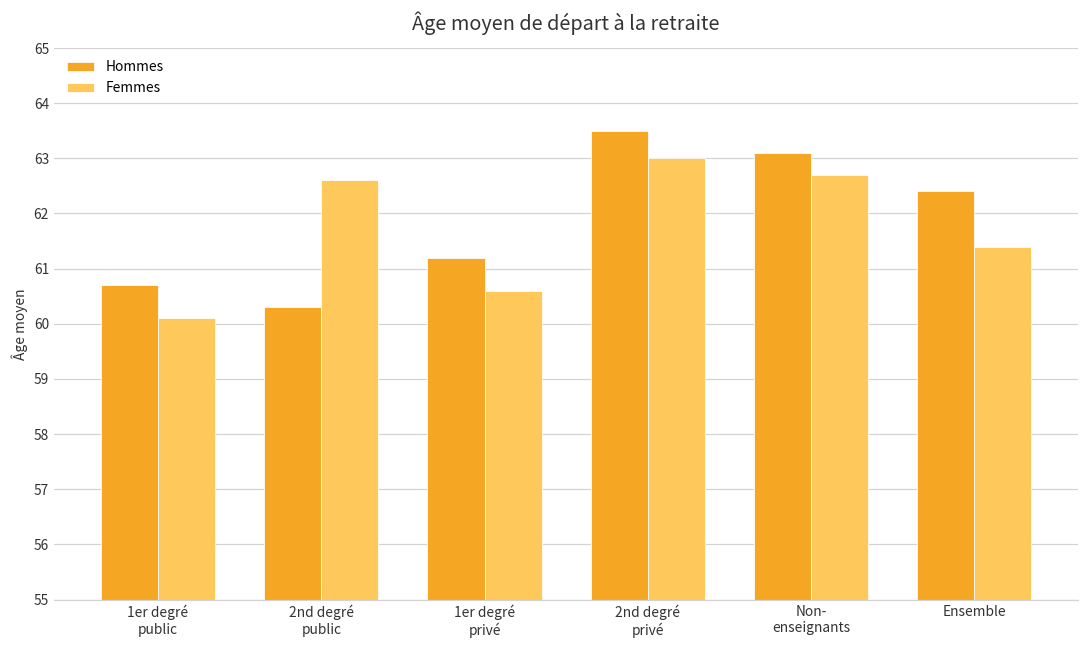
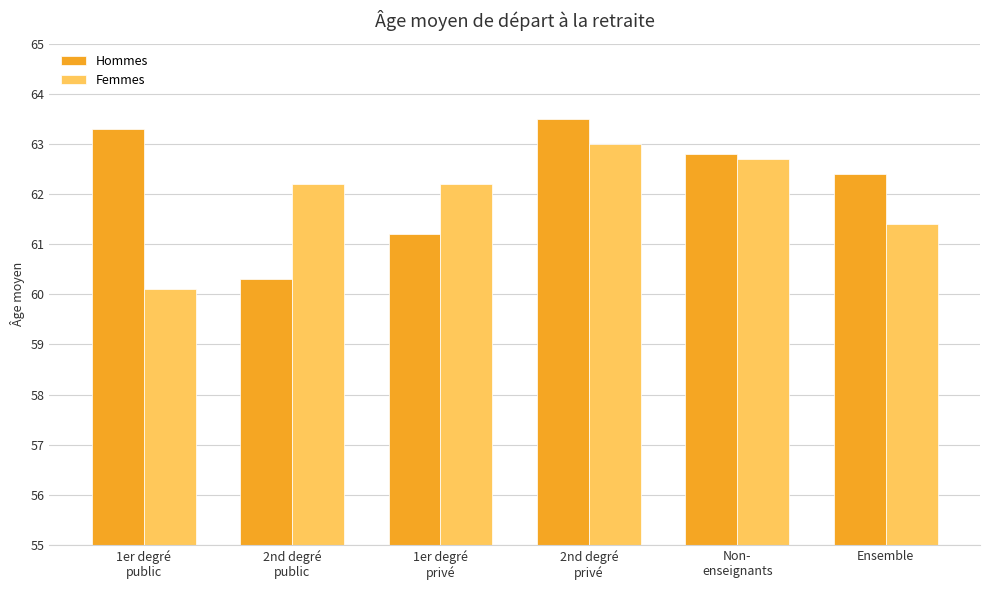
  {
    "Hommes": {
-     "1er degré public": 60.7,
+     "1er degré public": 63.3,
      "2nd degré public": 60.3,
      "1er degré privé": 61.2,
      "2nd degré privé": 63.5,
-     "Non- enseignants": 63.1,
+     "Non- enseignants": 62.8,
      "Ensemble": 62.4
    },
    "Femmes": {
      "1er degré public": 60.1,
-     "2nd degré public": 62.6,
-     "1er degré privé": 60.6,
+     "2nd degré public": 62.2,
+     "1er degré privé": 62.2,
      "2nd degré privé": 63.0,
      "Non- enseignants": 62.7,
      "Ensemble": 61.4
    }
  }
